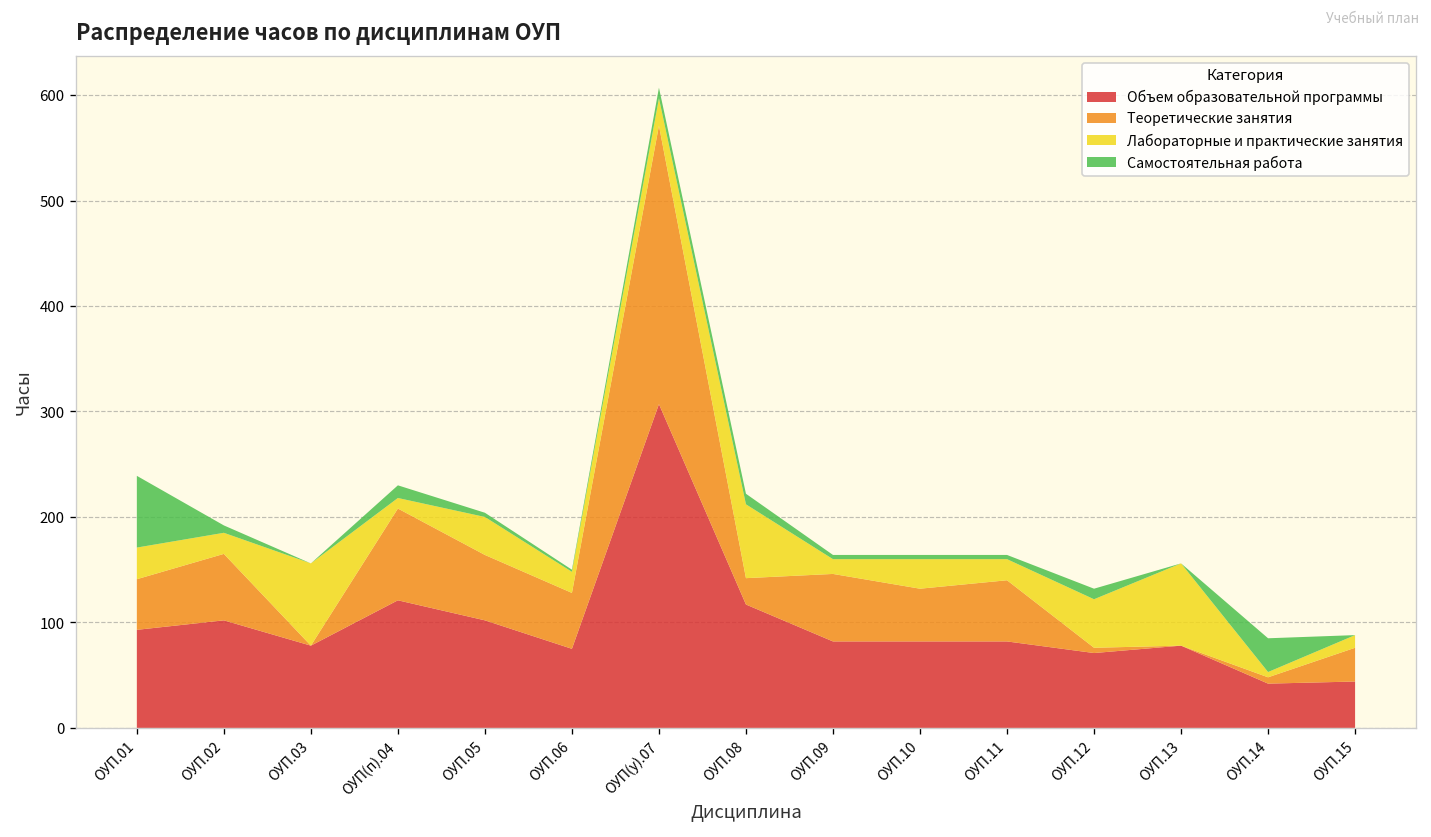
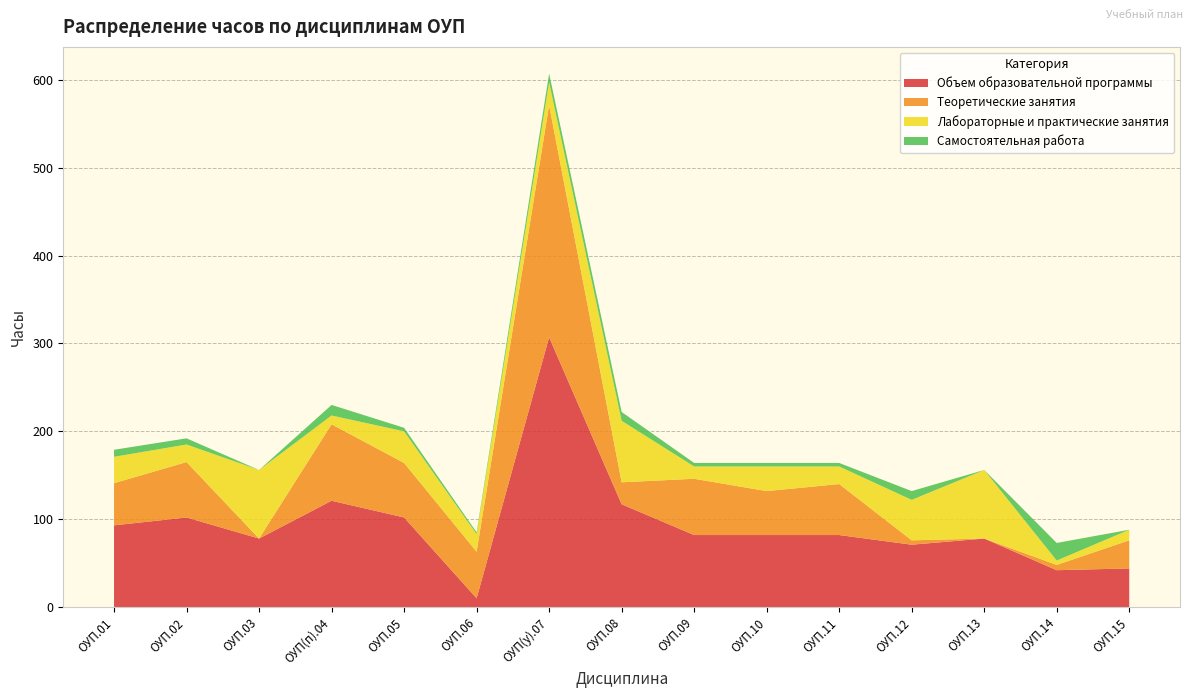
  {
    "Объем образовательной программы": {
      "ОУП.01": 90,
      "ОУП.02": 100,
      "ОУП(п).04": 120,
      "ОУП.05": 100,
-     "ОУП.06": 80,
+     "ОУП.06": 10,
      "ОУП(у).07": 310,
      "ОУП.08": 120,
      "ОУП.09": 80,
      "ОУП.10": 80,
      "ОУП.11": 80,
      "ОУП.12": 70,
      "ОУП.14": 40,
      "ОУП.15": 40
    },
    "Теоретические занятия": {
      "ОУП.01": 50,
      "ОУП.02": 60,
      "ОУП(п).04": 90,
      "ОУП.05": 60,
      "ОУП.06": 50,
      "ОУП(у).07": 260,
      "ОУП.08": 30,
      "ОУП.09": 60,
      "ОУП.10": 50,
      "ОУП.11": 60,
      "ОУП.12": 10,
      "ОУП.14": 10,
      "ОУП.15": 30
    },
    "Лабораторные и практические занятия": {
      "ОУП.01": 30,
      "ОУП.02": 20,
      "ОУП(п).04": 10,
      "ОУП.05": 40,
      "ОУП(у).07": 30,
      "ОУП.08": 70,
      "ОУП.09": 10,
      "ОУП.10": 30,
      "ОУП.11": 20,
      "ОУП.12": 50,
      "ОУП.14": 10
    },
    "Самостоятельная работа": {
-     "ОУП.01": 70,
+     "ОУП.01": 10,
      "ОУП.02": 10,
      "ОУП(п).04": 10,
      "ОУП.05": 0,
      "ОУП(у).07": 10,
      "ОУП.08": 10,
      "ОУП.09": 0,
      "ОУП.10": 0,
      "ОУП.11": 0,
      "ОУП.12": 10,
-     "ОУП.14": 30
+     "ОУП.14": 20
    }
  }
